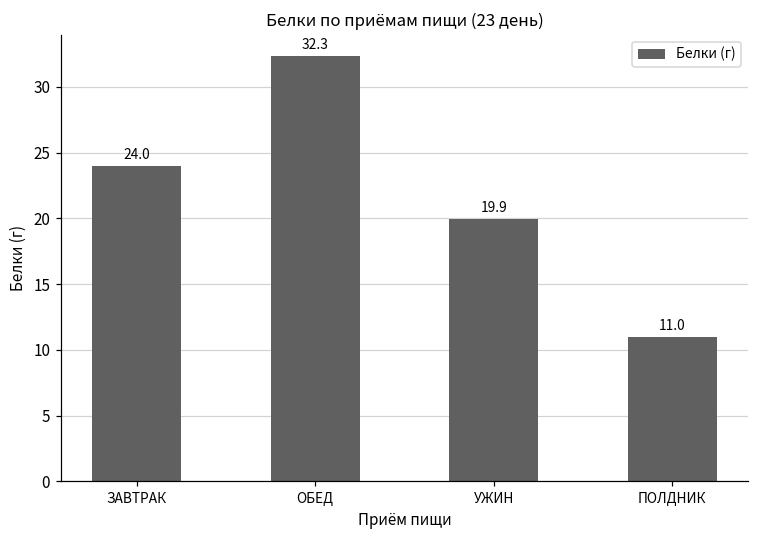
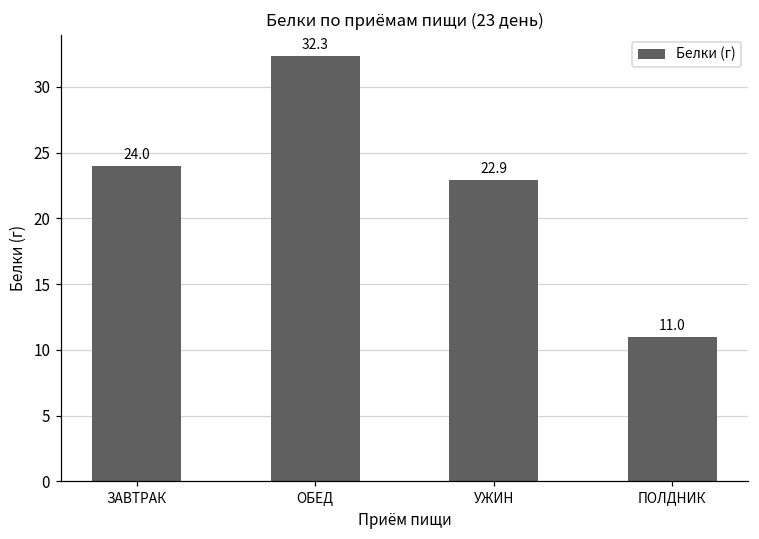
  {
    "ЗАВТРАК": 24.0,
    "ОБЕД": 32.3,
-   "УЖИН": 19.9,
+   "УЖИН": 22.9,
    "ПОЛДНИК": 11.0
  }
